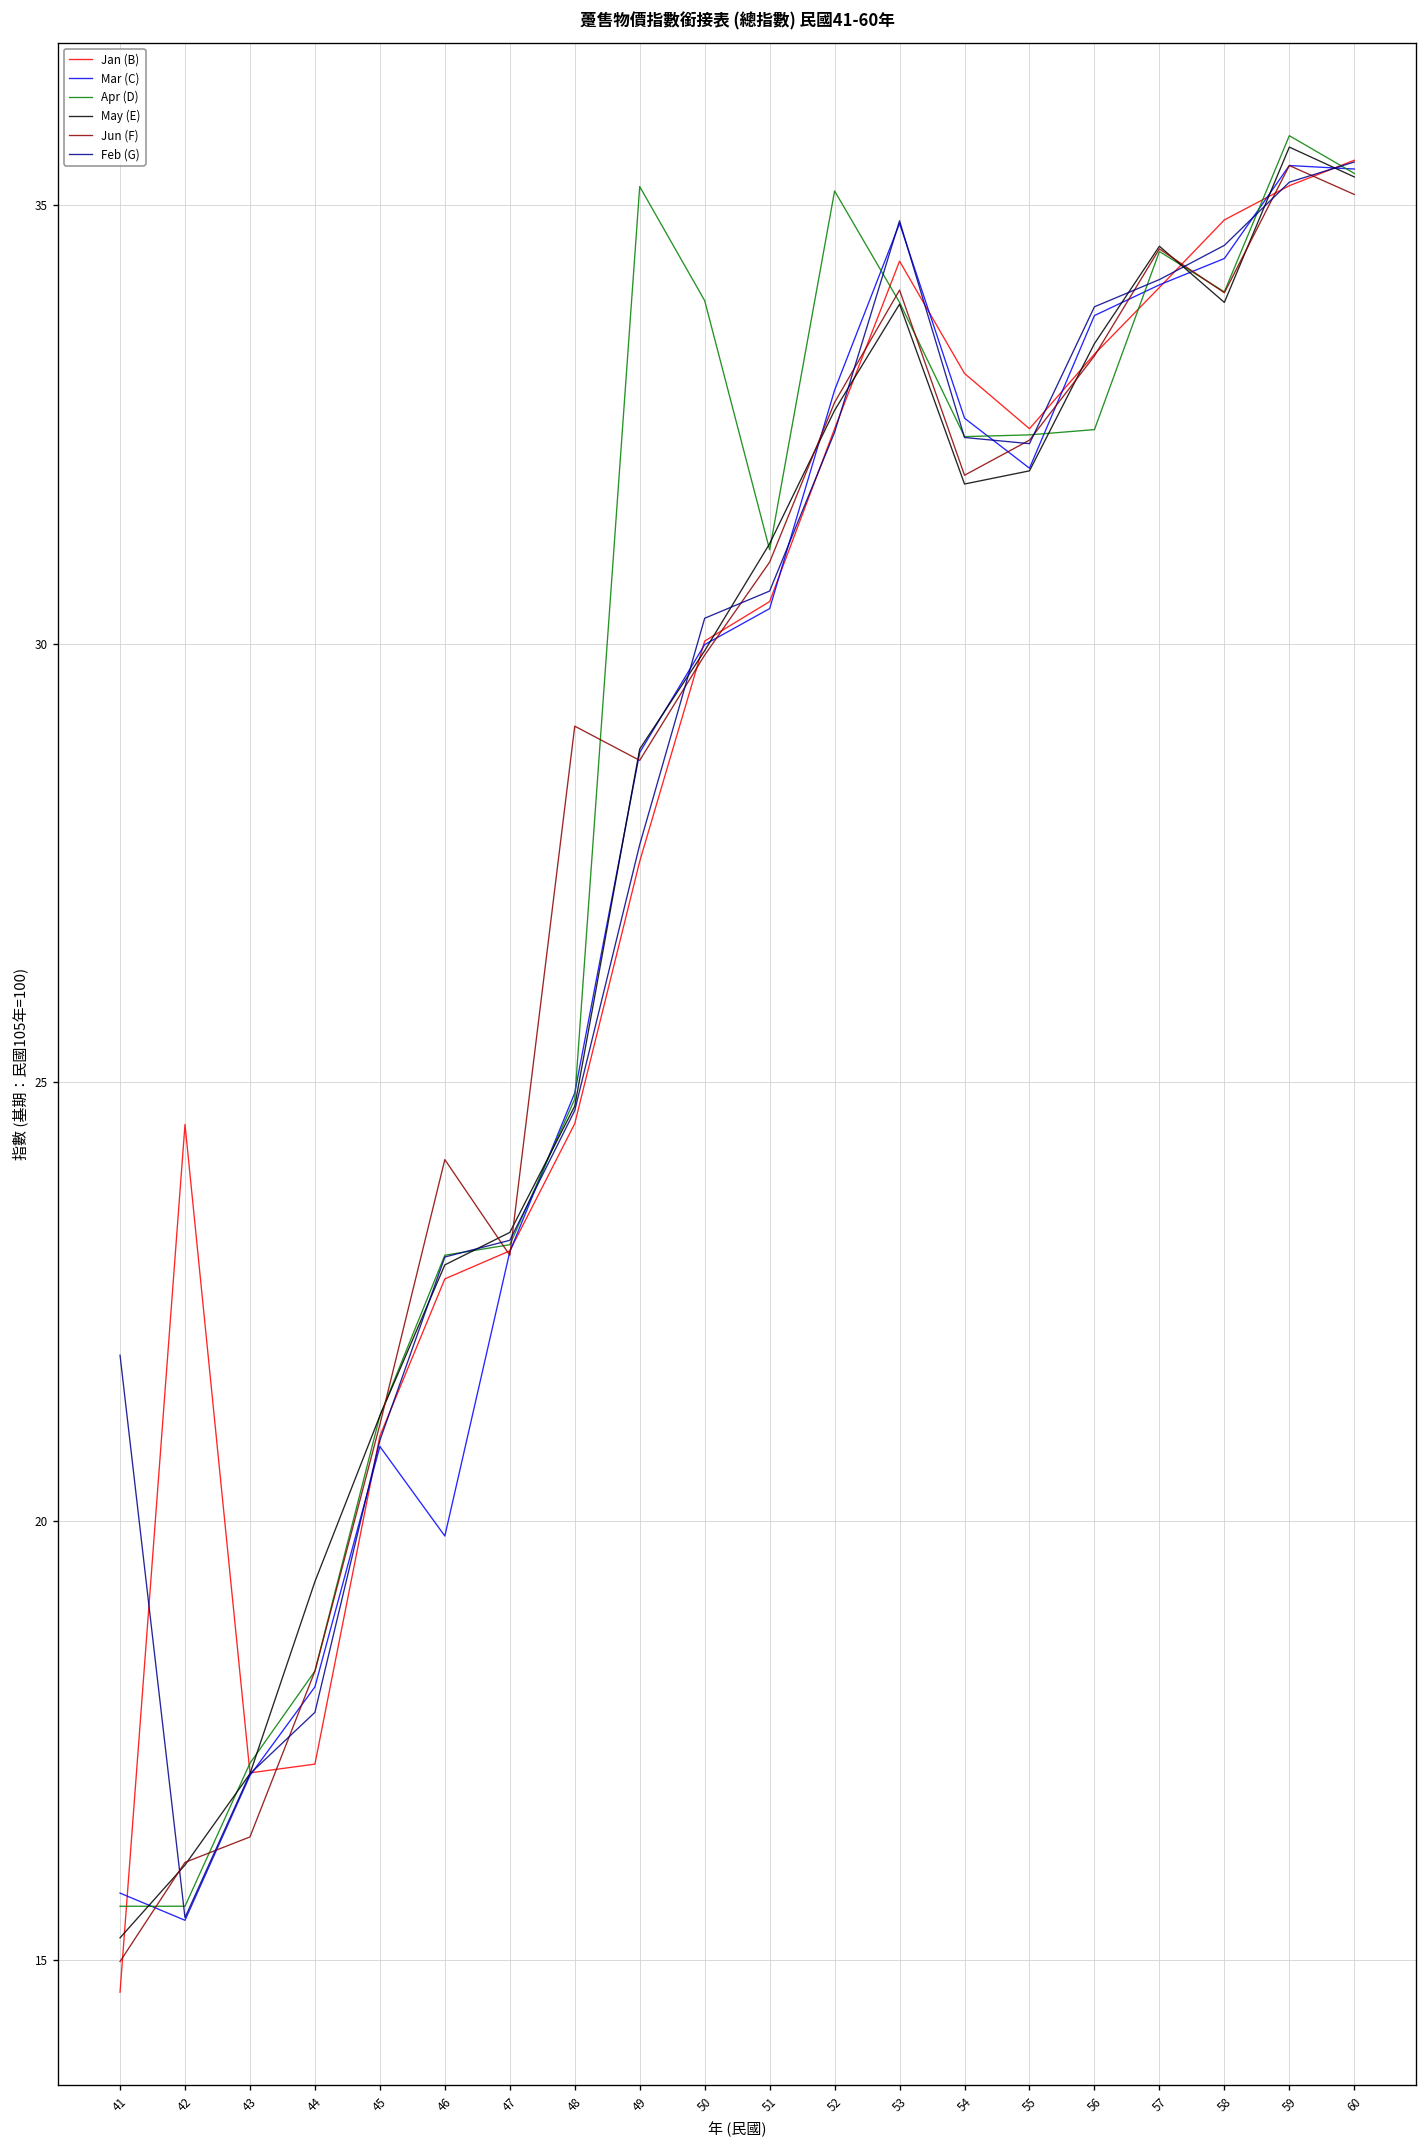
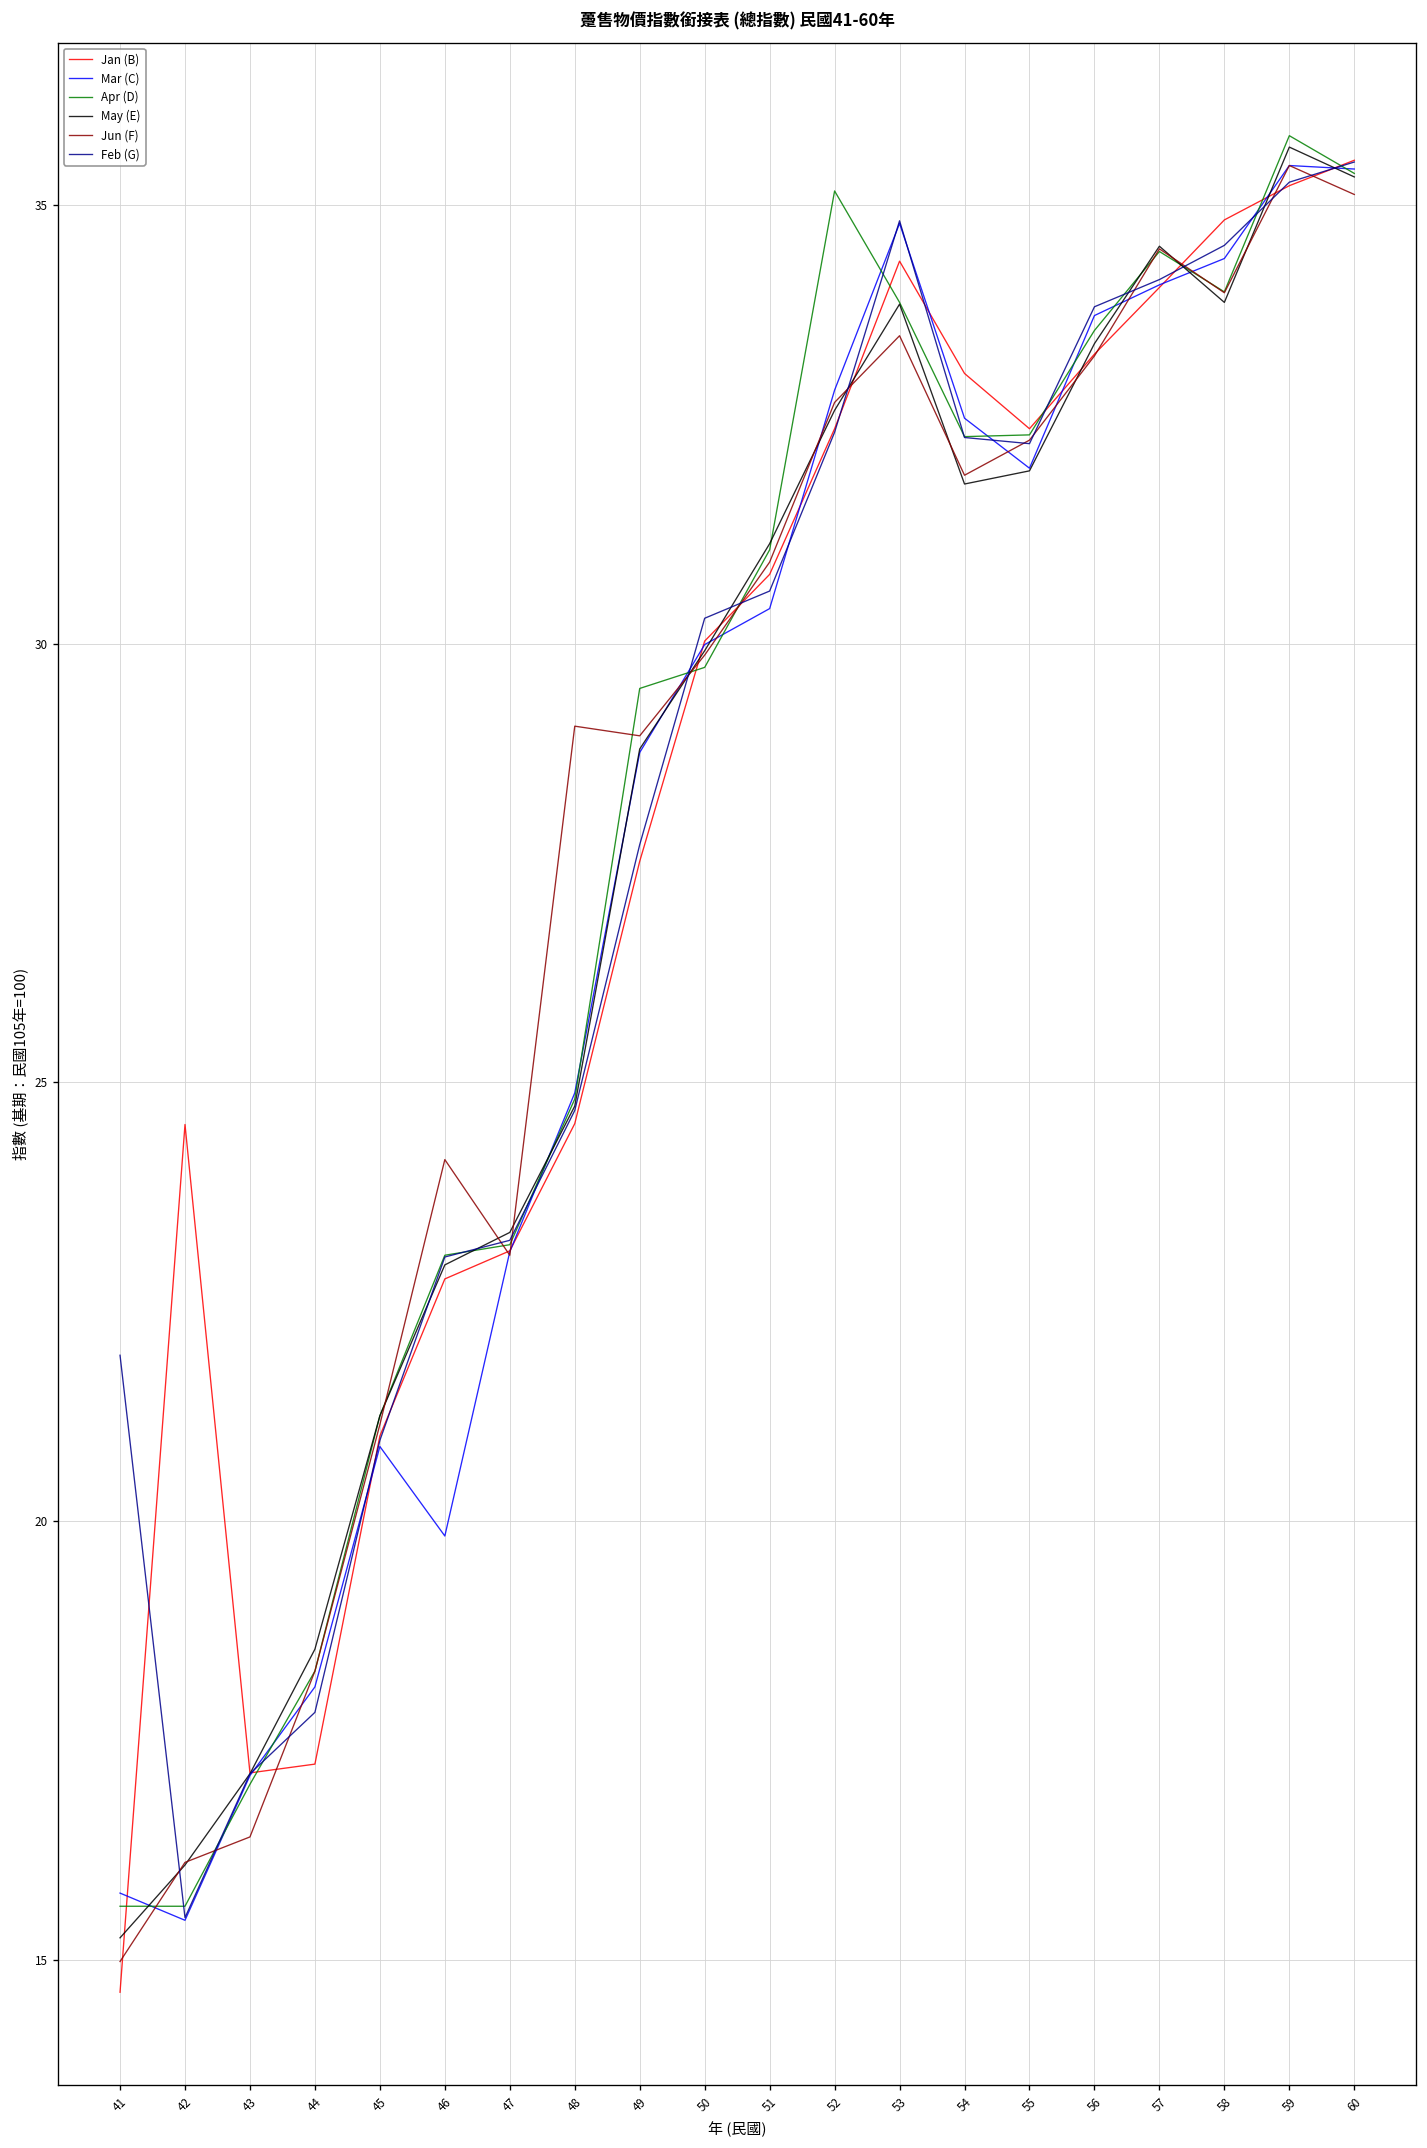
  {
    "Jan (B)": {
      "41": 14.6,
      "42": 24.5,
      "44": 17.2,
      "45": 21.0,
      "46": 22.8,
      "48": 24.5,
      "49": 27.5,
      "50": 30.0,
-     "51": 30.5,
+     "51": 30.8,
      "52": 32.5,
      "53": 34.4,
      "54": 33.1,
      "55": 32.5,
      "58": 34.8,
      "59": 35.2
    },
    "Mar (C)": {
      "41": 15.8,
      "44": 18.1,
      "45": 20.9,
      "46": 19.8,
      "48": 24.9,
      "49": 28.8,
      "50": 30.0,
      "51": 30.4,
      "52": 32.9,
      "54": 32.6,
      "56": 33.7,
      "58": 34.4,
      "60": 35.4
    },
    "Apr (D)": {
      "41": 15.6,
      "42": 15.6,
-     "43": 17.2,
+     "43": 17.0,
      "47": 23.2,
      "48": 24.8,
-     "49": 35.2,
-     "50": 33.9,
+     "49": 29.5,
+     "50": 29.7,
      "51": 31.1,
      "52": 35.2,
      "55": 32.4,
-     "56": 32.4,
+     "56": 33.6,
      "59": 35.8,
      "60": 35.4
    },
    "May (E)": {
      "41": 15.3,
-     "44": 19.3,
+     "44": 18.5,
      "46": 22.9,
      "47": 23.3,
      "48": 24.7,
      "49": 28.8,
      "50": 29.9,
      "51": 31.1,
      "52": 32.7,
      "54": 31.8,
      "56": 33.4,
      "58": 33.9,
      "59": 35.7,
      "60": 35.3
    },
    "Jun (F)": {
      "41": 15.0,
      "43": 16.4,
      "45": 21.1,
      "46": 24.1,
      "47": 23.0,
      "48": 29.1,
-     "49": 28.7,
+     "49": 29.0,
      "50": 29.9,
      "51": 30.9,
      "52": 32.8,
-     "53": 34.0,
+     "53": 33.5,
      "54": 31.9,
      "55": 32.3,
      "60": 35.1
    },
    "Feb (G)": {
      "41": 21.9,
      "44": 17.8,
      "45": 20.9,
      "47": 23.2,
      "48": 24.7,
      "49": 27.7,
      "50": 30.3,
      "51": 30.6,
      "52": 32.4,
      "55": 32.3,
      "56": 33.8,
      "57": 34.2,
      "58": 34.5,
      "59": 35.3
    }
  }
